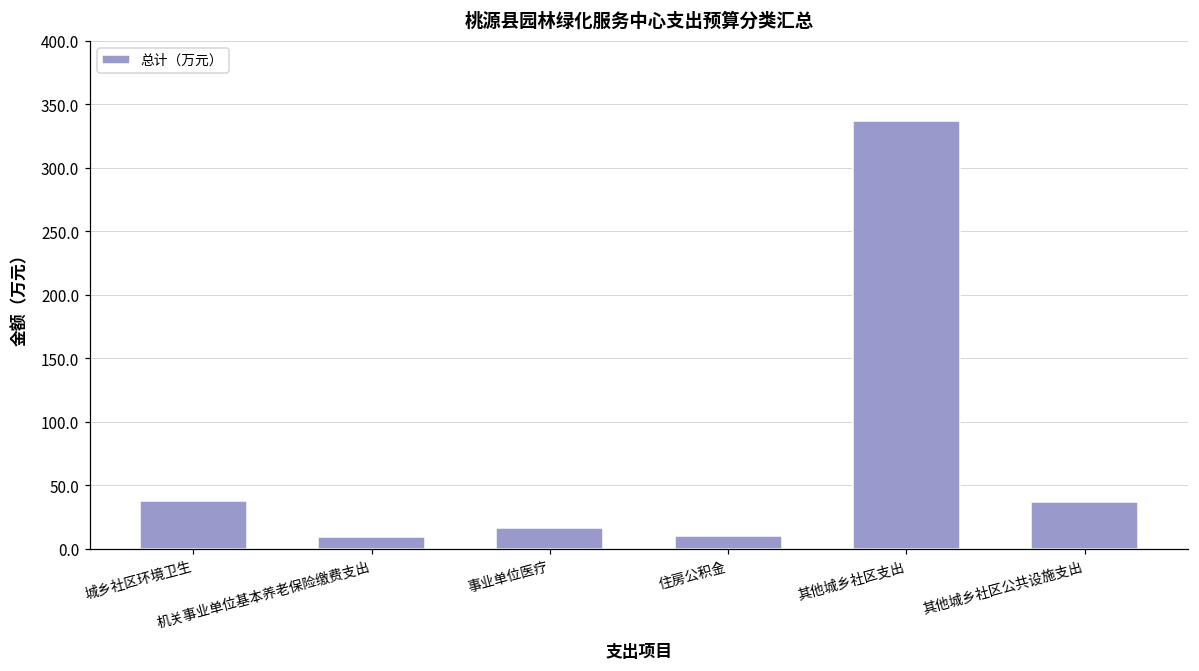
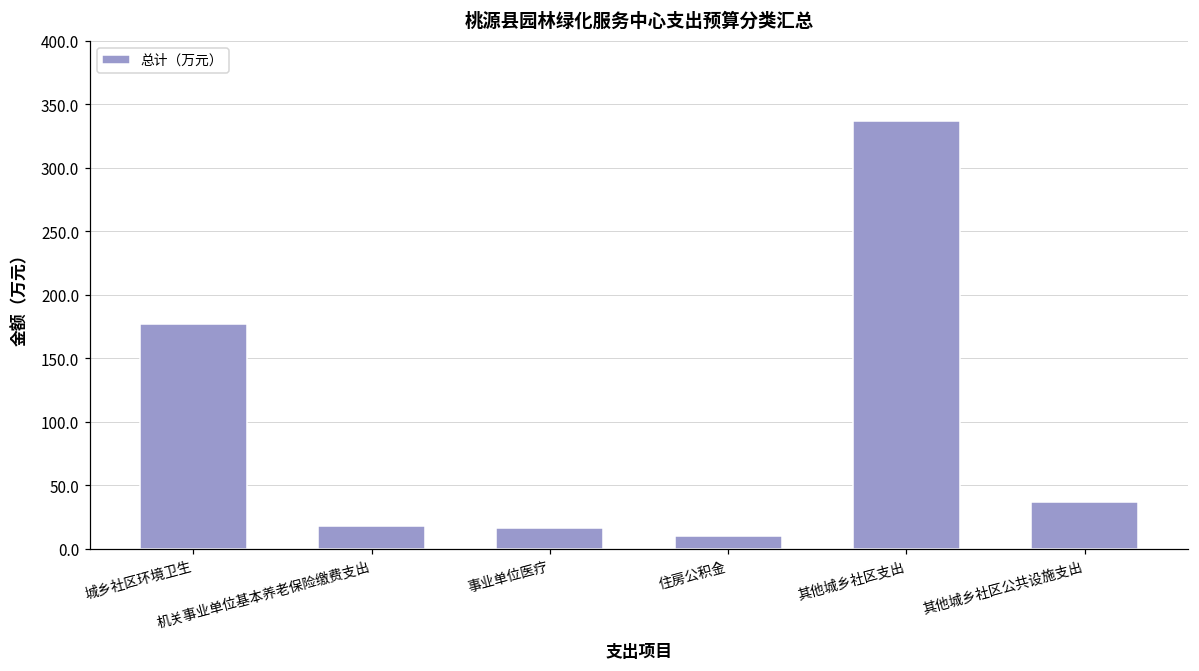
  {
-   "城乡社区环境卫生": 37,
-   "机关事业单位基本养老保险缴费支出": 9,
+   "城乡社区环境卫生": 177,
+   "机关事业单位基本养老保险缴费支出": 18,
    "事业单位医疗": 16,
    "住房公积金": 10,
    "其他城乡社区支出": 337,
    "其他城乡社区公共设施支出": 37
  }
